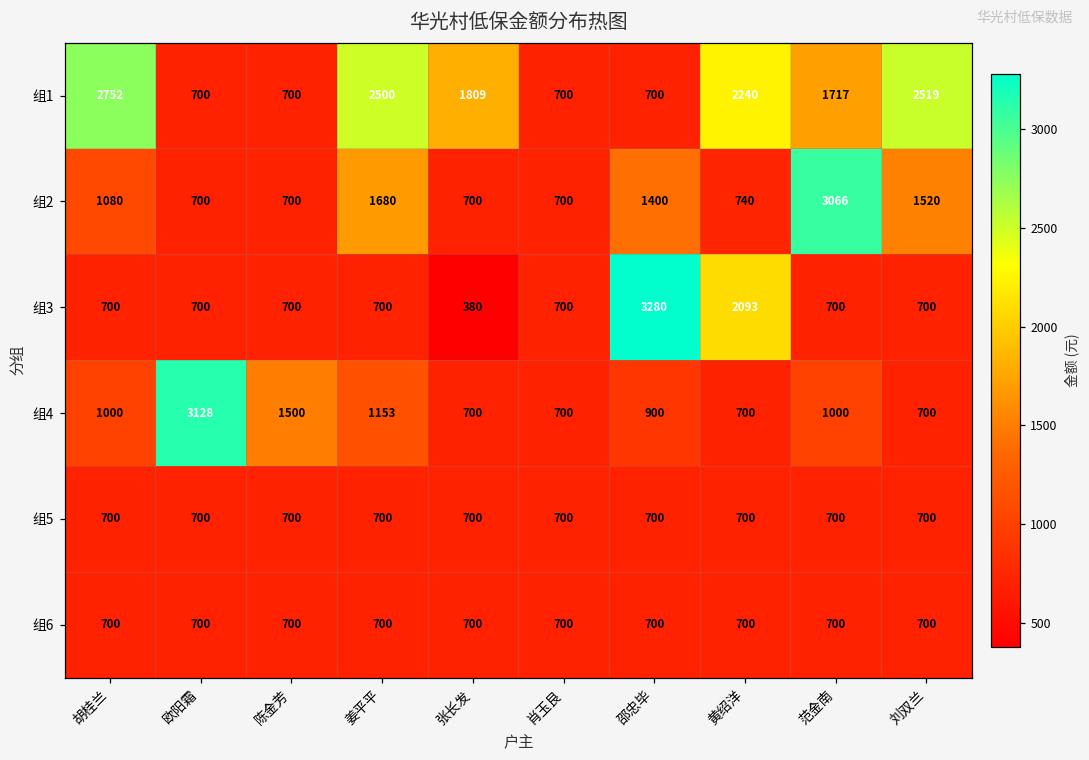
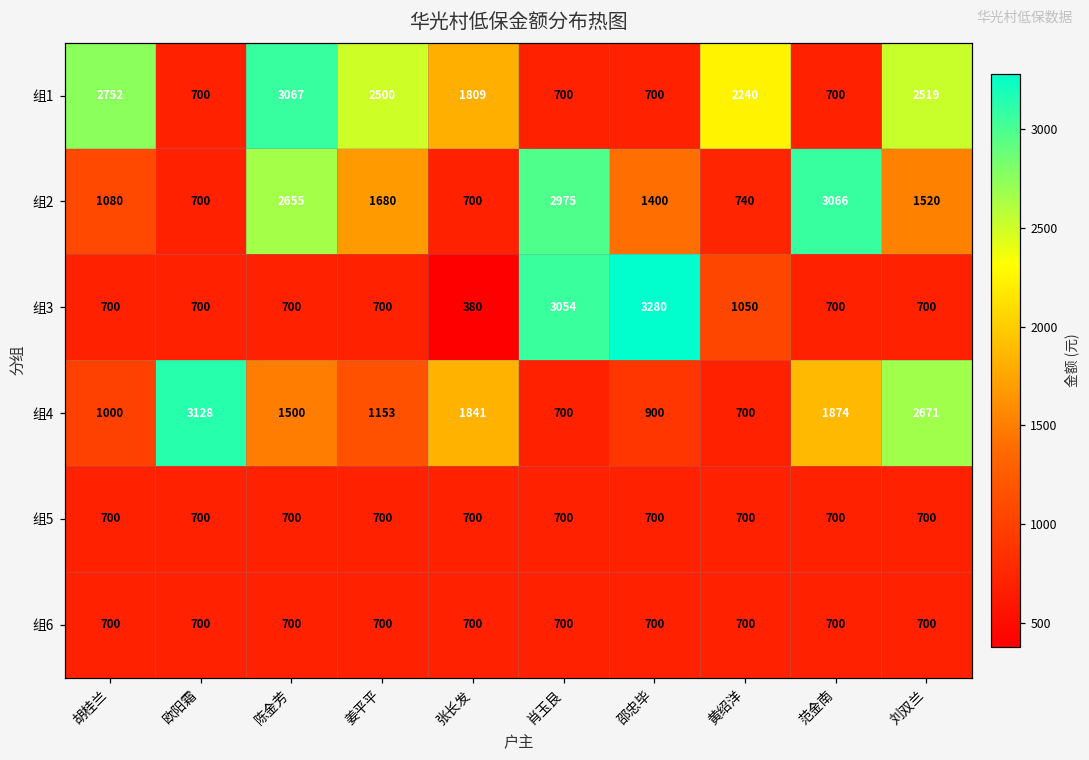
  {
    "组1": {
      "胡桂兰": 2752,
      "欧阳霜": 700,
-     "陈金芳": 700,
+     "陈金芳": 3067,
      "姜平平": 2500,
      "张长发": 1809,
      "肖玉艮": 700,
      "邵忠毕": 700,
      "黄绍洋": 2240,
-     "范金南": 1717,
+     "范金南": 700,
      "刘双兰": 2519
    },
    "组2": {
      "胡桂兰": 1080,
      "欧阳霜": 700,
-     "陈金芳": 700,
+     "陈金芳": 2655,
      "姜平平": 1680,
      "张长发": 700,
-     "肖玉艮": 700,
+     "肖玉艮": 2975,
      "邵忠毕": 1400,
      "黄绍洋": 740,
      "范金南": 3066,
      "刘双兰": 1520
    },
    "组3": {
      "胡桂兰": 700,
      "欧阳霜": 700,
      "陈金芳": 700,
      "姜平平": 700,
      "张长发": 380,
-     "肖玉艮": 700,
+     "肖玉艮": 3054,
      "邵忠毕": 3280,
-     "黄绍洋": 2093,
+     "黄绍洋": 1050,
      "范金南": 700,
      "刘双兰": 700
    },
    "组4": {
      "胡桂兰": 1000,
      "欧阳霜": 3128,
      "陈金芳": 1500,
      "姜平平": 1153,
-     "张长发": 700,
+     "张长发": 1841,
      "肖玉艮": 700,
      "邵忠毕": 900,
      "黄绍洋": 700,
-     "范金南": 1000,
-     "刘双兰": 700
+     "范金南": 1874,
+     "刘双兰": 2671
    },
    "组5": {
      "胡桂兰": 700,
      "欧阳霜": 700,
      "陈金芳": 700,
      "姜平平": 700,
      "张长发": 700,
      "肖玉艮": 700,
      "邵忠毕": 700,
      "黄绍洋": 700,
      "范金南": 700,
      "刘双兰": 700
    },
    "组6": {
      "胡桂兰": 700,
      "欧阳霜": 700,
      "陈金芳": 700,
      "姜平平": 700,
      "张长发": 700,
      "肖玉艮": 700,
      "邵忠毕": 700,
      "黄绍洋": 700,
      "范金南": 700,
      "刘双兰": 700
    }
  }
